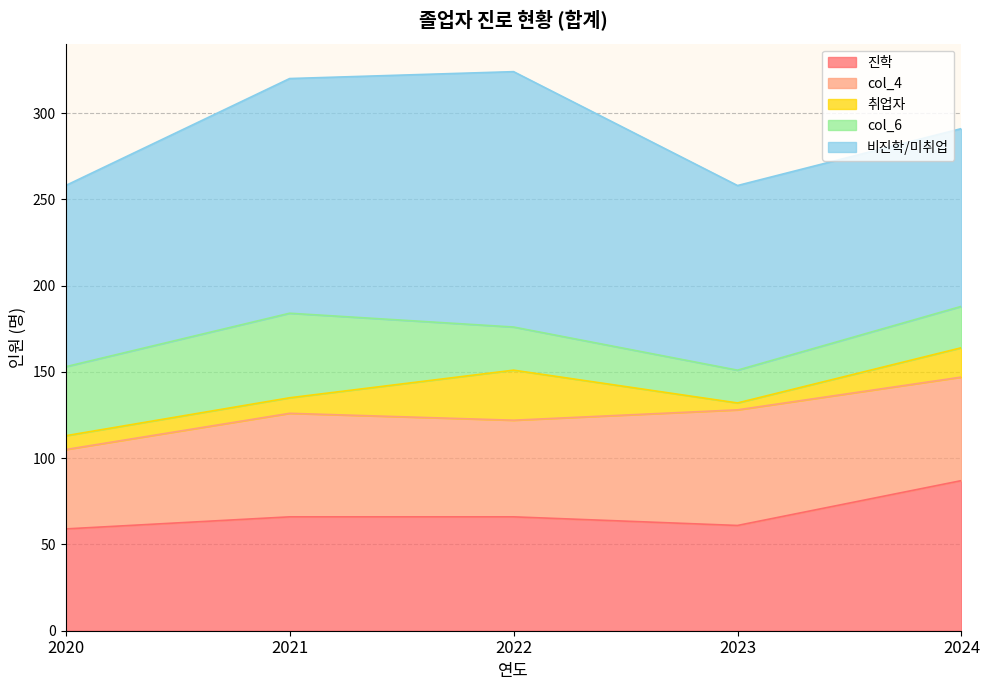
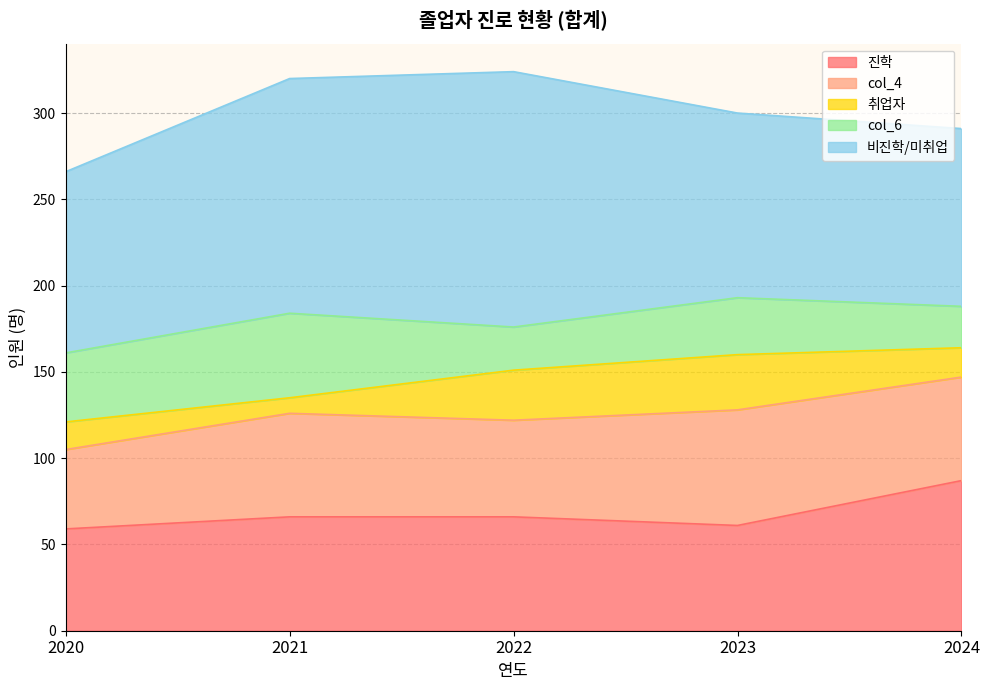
  {
    "취업자": {
-     "2020": 8,
+     "2020": 16,
      "2021": 9,
      "2022": 29,
-     "2023": 4,
+     "2023": 32,
      "2024": 17
    },
    "col_6": {
      "2020": 40,
      "2021": 49,
      "2022": 25,
-     "2023": 19,
+     "2023": 33,
      "2024": 24
    },
    "비진학/미취업": {
      "2020": 105,
      "2021": 136,
      "2022": 148,
      "2023": 107,
      "2024": 103
    }
  }
